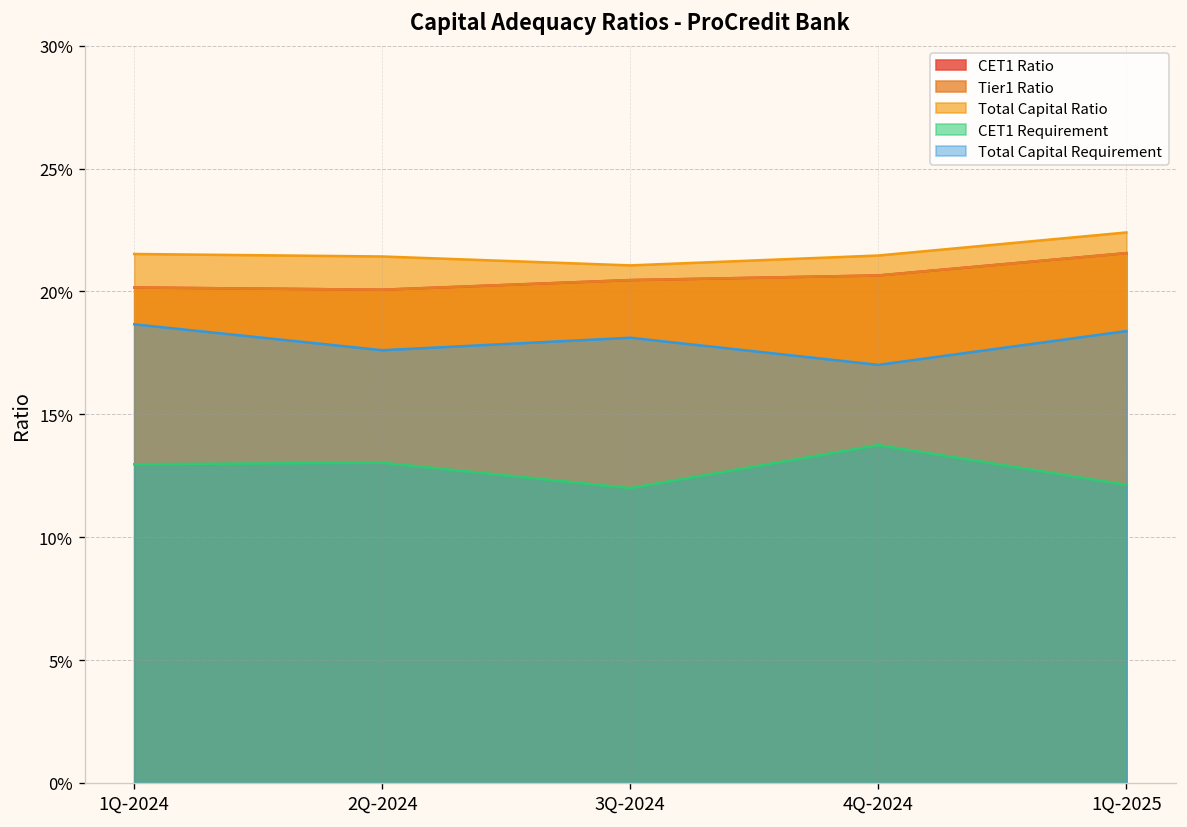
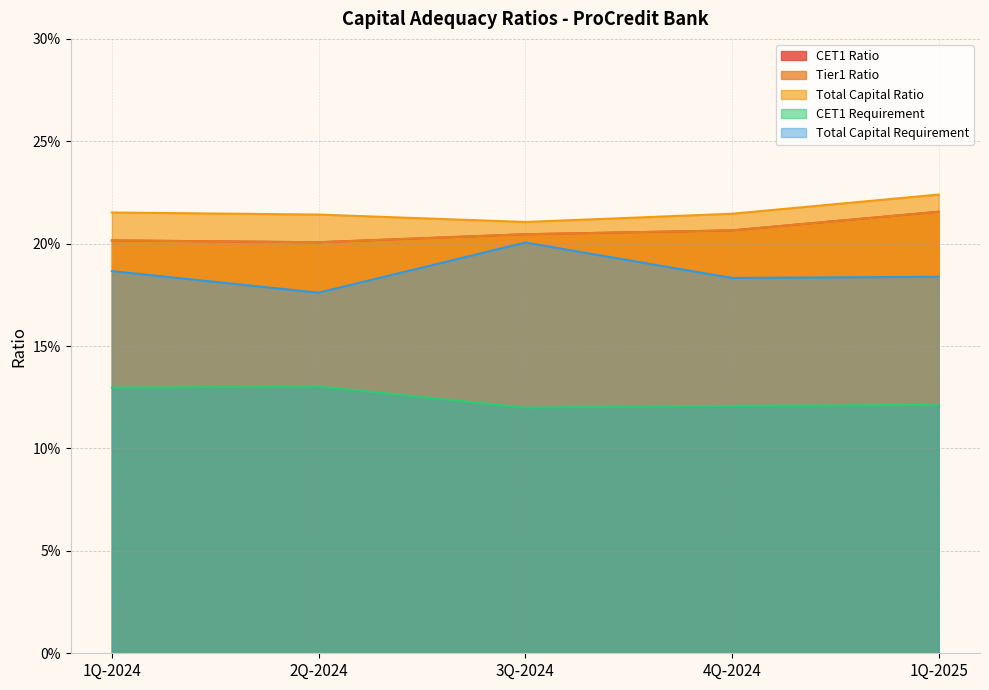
  {
    "CET1 Requirement": {
      "1Q-2024": "13.0%",
      "2Q-2024": "13.0%",
      "3Q-2024": "12.0%",
-     "4Q-2024": "13.7%",
+     "4Q-2024": "12.1%",
      "1Q-2025": "12.1%"
    },
    "Total Capital Requirement": {
      "1Q-2024": "18.7%",
      "2Q-2024": "17.6%",
-     "3Q-2024": "18.1%",
-     "4Q-2024": "17.0%",
+     "3Q-2024": "20.1%",
+     "4Q-2024": "18.3%",
      "1Q-2025": "18.4%"
    }
  }
